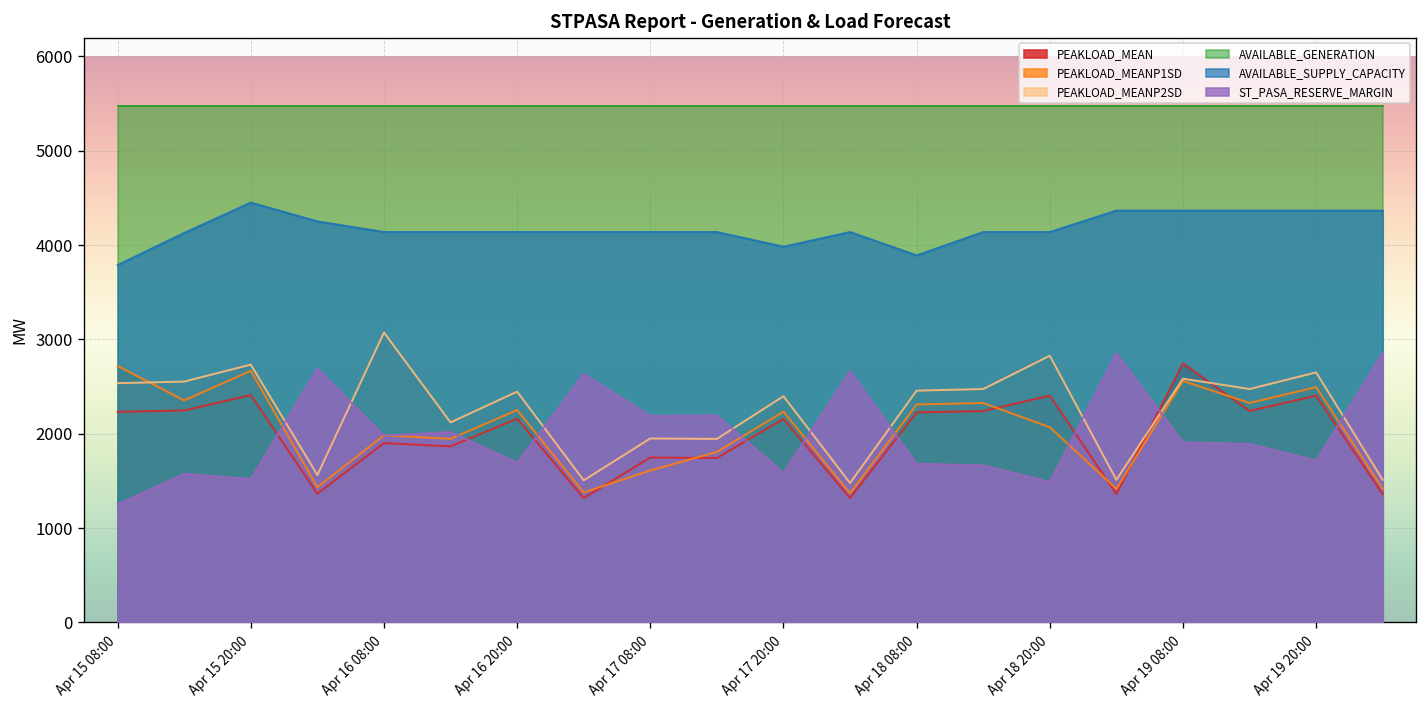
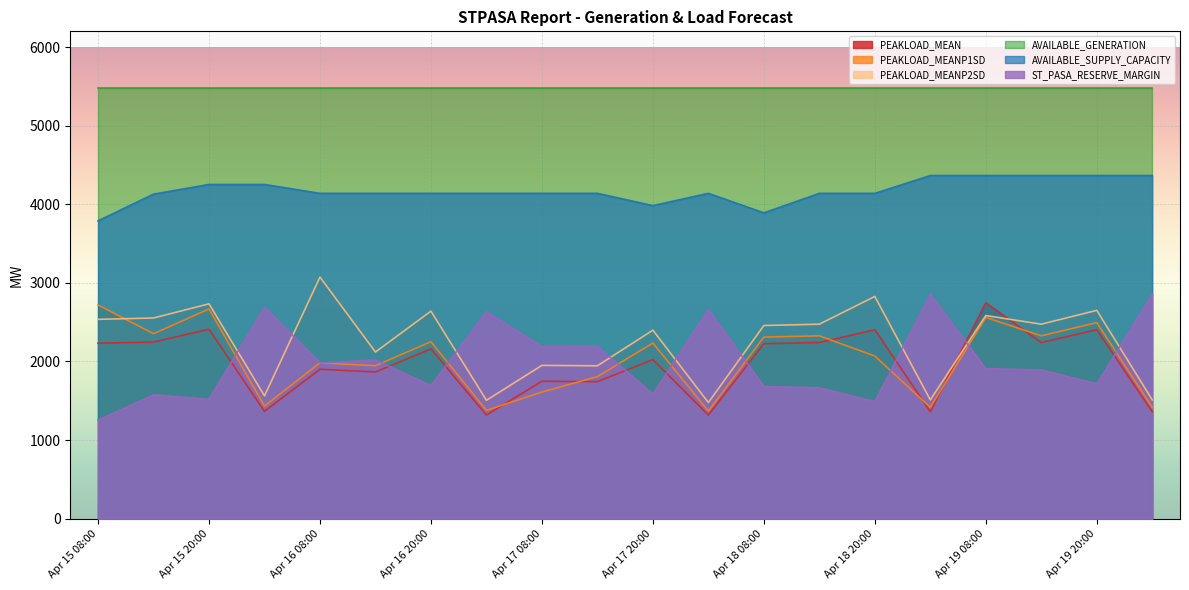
  {
    "PEAKLOAD_MEAN": {
      "Apr 15 08:00": 2200,
      "Apr 15 20:00": 2400,
      "Apr 16 08:00": 1900,
      "Apr 16 20:00": 2200,
      "Apr 17 08:00": 1700,
-     "Apr 17 20:00": 2200,
+     "Apr 17 20:00": 2000,
      "Apr 18 08:00": 2200,
      "Apr 18 20:00": 2400,
      "Apr 19 08:00": 2700,
      "Apr 19 20:00": 2400
    },
    "PEAKLOAD_MEANP1SD": {
      "Apr 15 08:00": 2700,
      "Apr 15 20:00": 2700,
      "Apr 16 20:00": 2300,
      "Apr 17 08:00": 1600,
      "Apr 17 20:00": 2200,
      "Apr 18 08:00": 2300,
      "Apr 18 20:00": 2100,
      "Apr 19 20:00": 2500
    },
    "PEAKLOAD_MEANP2SD": {
      "Apr 15 08:00": 2500,
      "Apr 15 20:00": 2700,
      "Apr 16 08:00": 3100,
-     "Apr 16 20:00": 2400,
+     "Apr 16 20:00": 2600,
      "Apr 17 08:00": 2000,
      "Apr 17 20:00": 2400,
      "Apr 18 08:00": 2500,
      "Apr 18 20:00": 2800,
      "Apr 19 20:00": 2700
    },
    "AVAILABLE_GENERATION": {
      "Apr 15 08:00": 5500,
      "Apr 15 20:00": 5500,
      "Apr 16 08:00": 5500,
      "Apr 16 20:00": 5500,
      "Apr 17 08:00": 5500,
      "Apr 17 20:00": 5500,
      "Apr 18 08:00": 5500,
      "Apr 18 20:00": 5500,
      "Apr 19 08:00": 5500,
      "Apr 19 20:00": 5500
    },
    "AVAILABLE_SUPPLY_CAPACITY": {
      "Apr 15 08:00": 3800,
-     "Apr 15 20:00": 4500,
+     "Apr 15 20:00": 4300,
      "Apr 16 08:00": 4100,
      "Apr 16 20:00": 4100,
      "Apr 17 08:00": 4100,
      "Apr 17 20:00": 4000,
      "Apr 18 08:00": 3900,
      "Apr 18 20:00": 4100,
      "Apr 19 08:00": 4400,
      "Apr 19 20:00": 4400
    },
    "ST_PASA_RESERVE_MARGIN": {
      "Apr 15 08:00": 1300,
      "Apr 15 20:00": 1500,
      "Apr 16 20:00": 1700,
      "Apr 17 08:00": 2200,
      "Apr 17 20:00": 1600,
      "Apr 18 08:00": 1700,
      "Apr 18 20:00": 1500,
      "Apr 19 08:00": 1900,
      "Apr 19 20:00": 1700
    }
  }
